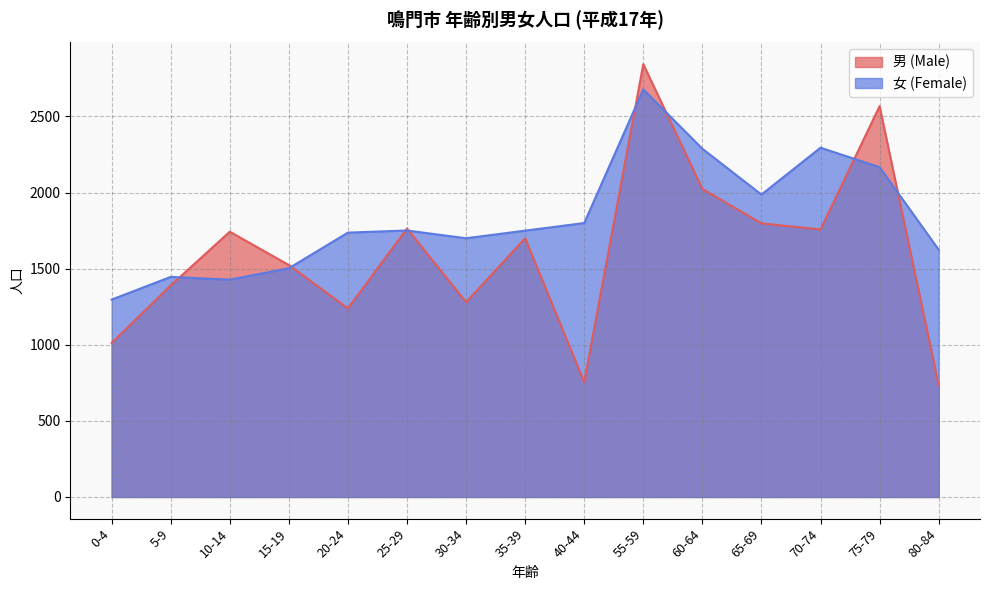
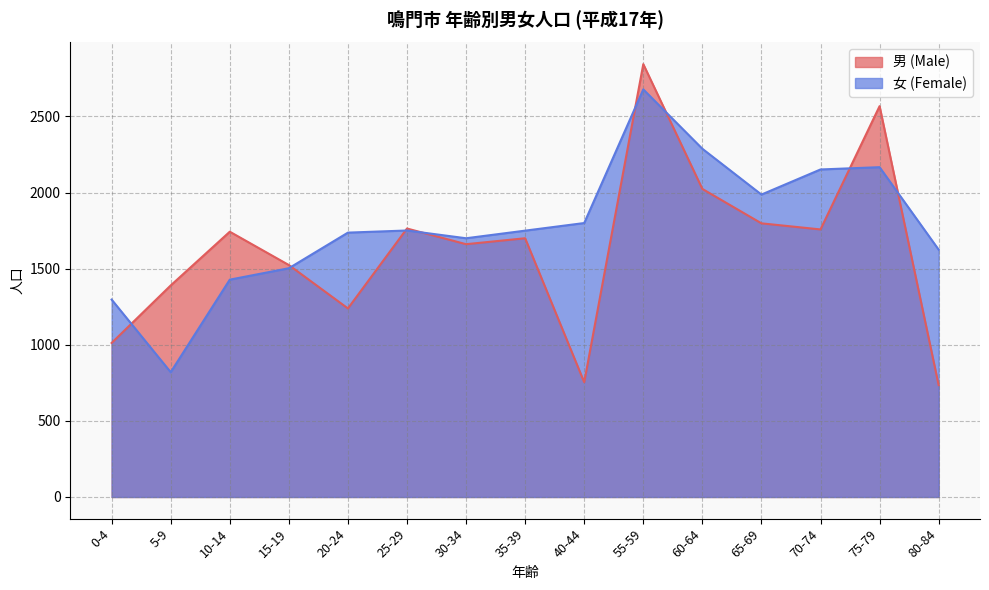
  {
    "男 (Male)": {
      "0-4": 1010,
      "5-9": 1390,
      "10-14": 1740,
      "15-19": 1520,
      "20-24": 1240,
-     "30-34": 1280,
+     "30-34": 1660,
      "35-39": 1700,
      "40-44": 750,
      "55-59": 2840,
      "60-64": 2020,
      "65-69": 1800,
      "70-74": 1760,
      "75-79": 2570,
      "80-84": 740
    },
    "女 (Female)": {
      "0-4": 1300,
-     "5-9": 1450,
+     "5-9": 820,
      "10-14": 1430,
      "15-19": 1500,
      "20-24": 1740,
      "30-34": 1700,
      "35-39": 1750,
      "40-44": 1800,
      "55-59": 2680,
      "60-64": 2290,
      "65-69": 1990,
-     "70-74": 2300,
+     "70-74": 2150,
      "75-79": 2170,
      "80-84": 1630
    }
  }
